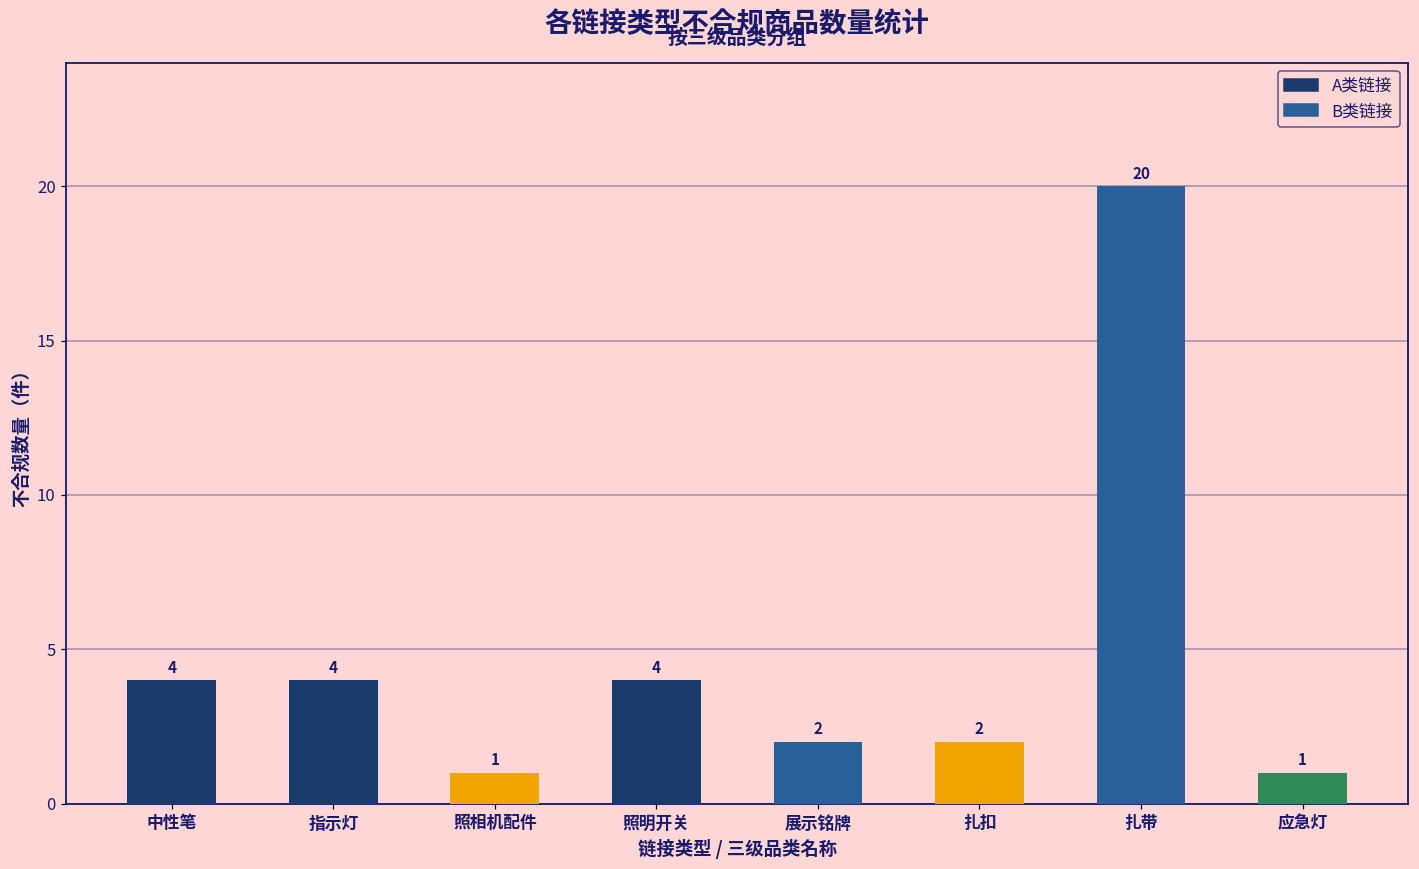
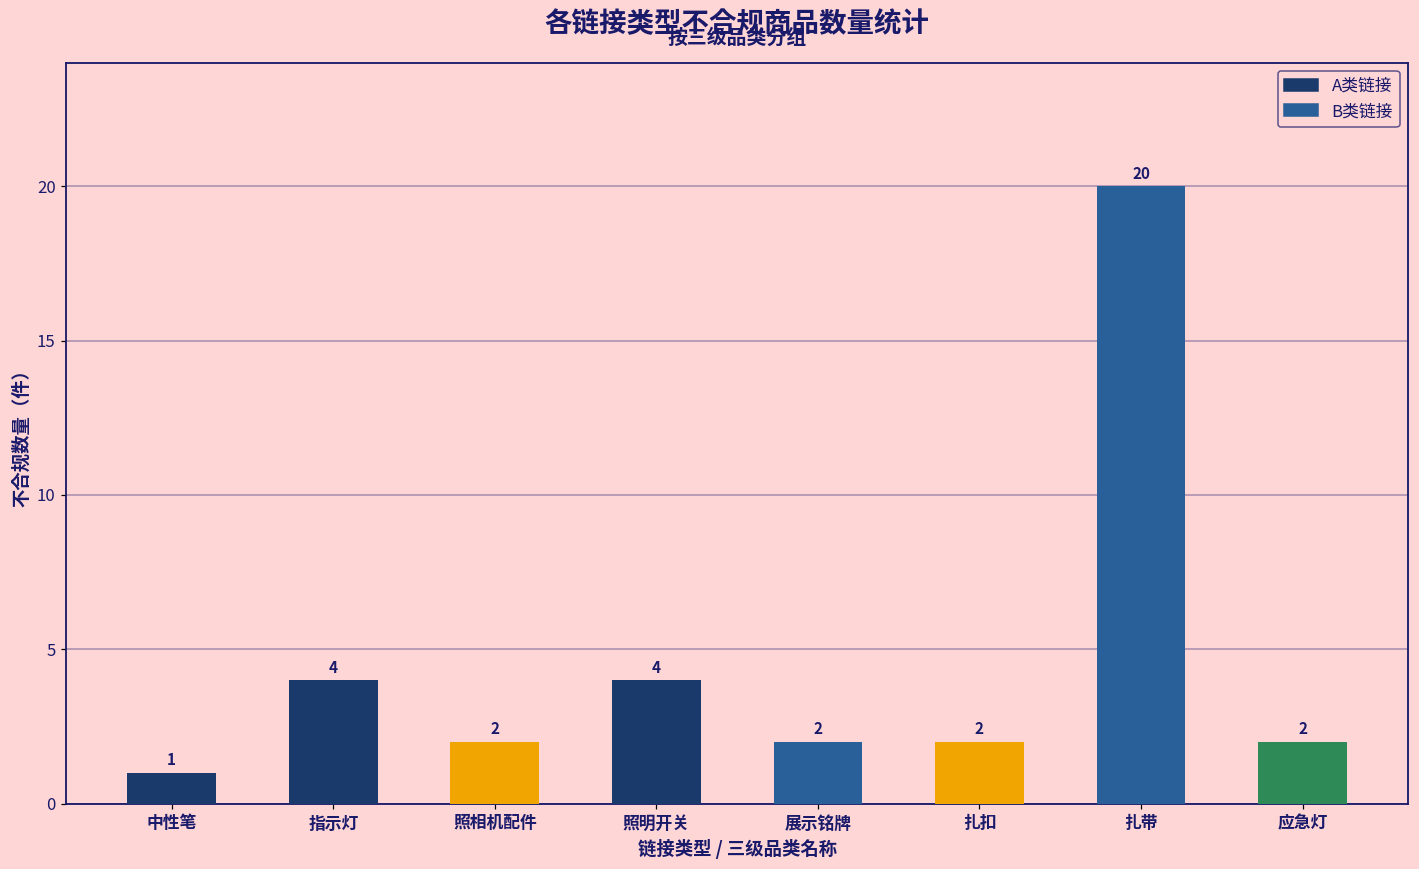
  {
-   "中性笔": 4,
+   "中性笔": 1,
    "指示灯": 4,
-   "照相机配件": 1,
+   "照相机配件": 2,
    "照明开关": 4,
    "展示铭牌": 2,
    "扎扣": 2,
    "扎带": 20,
-   "应急灯": 1
+   "应急灯": 2
  }
